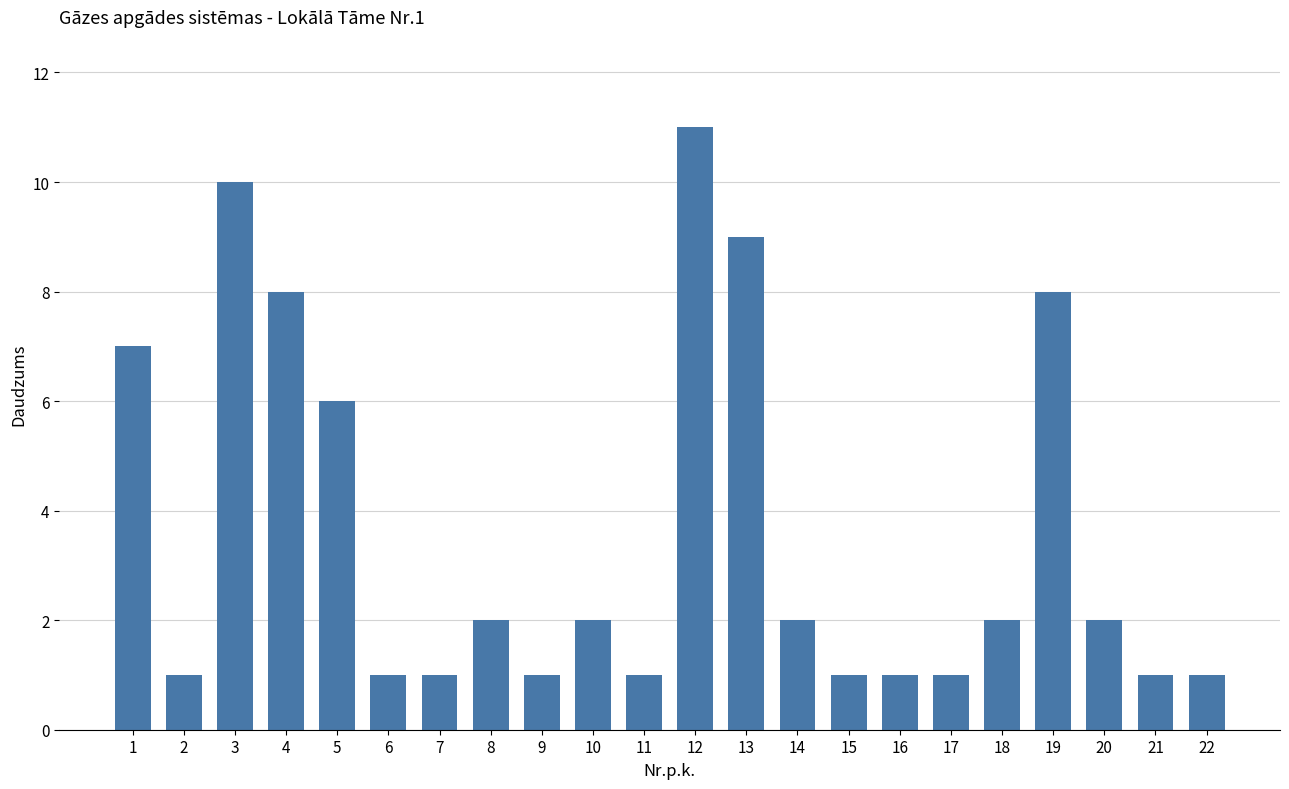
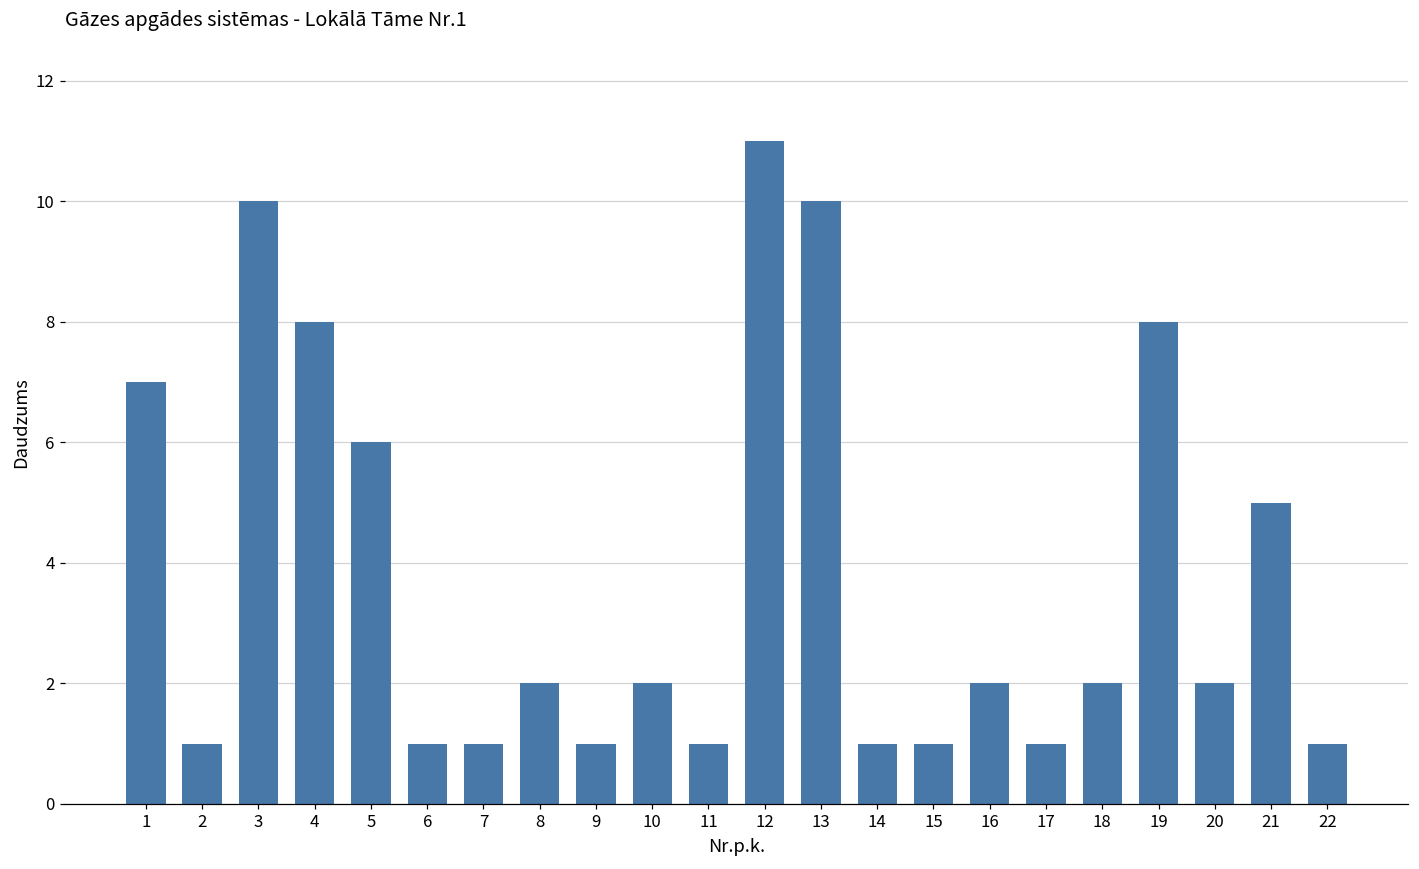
  {
    "1": 7,
    "2": 1,
    "3": 10,
    "4": 8,
    "5": 6,
    "6": 1,
    "7": 1,
    "8": 2,
    "9": 1,
    "10": 2,
    "11": 1,
    "12": 11,
-   "13": 9,
-   "14": 2,
+   "13": 10,
+   "14": 1,
    "15": 1,
-   "16": 1,
+   "16": 2,
    "17": 1,
    "18": 2,
    "19": 8,
    "20": 2,
-   "21": 1,
+   "21": 5,
    "22": 1
  }
